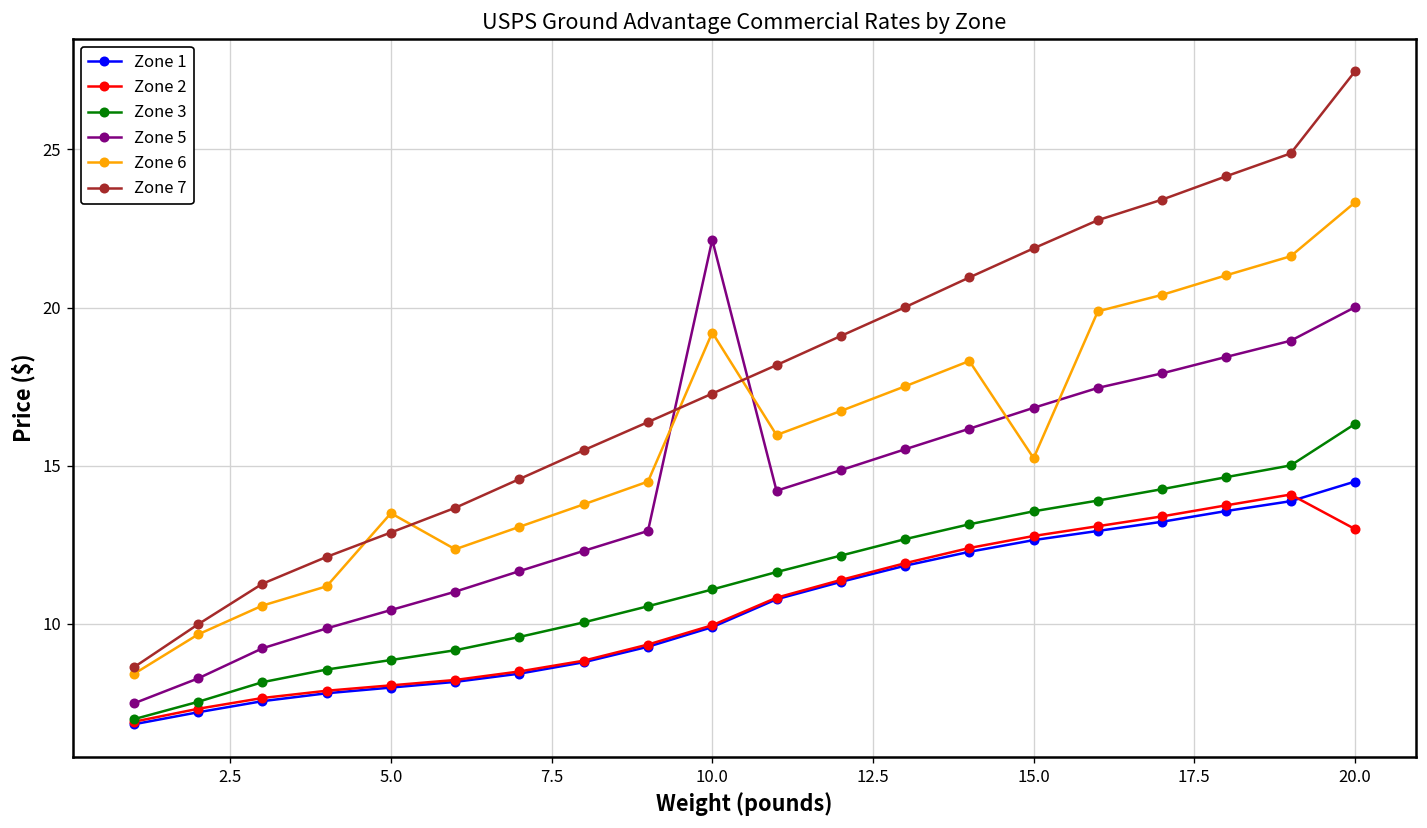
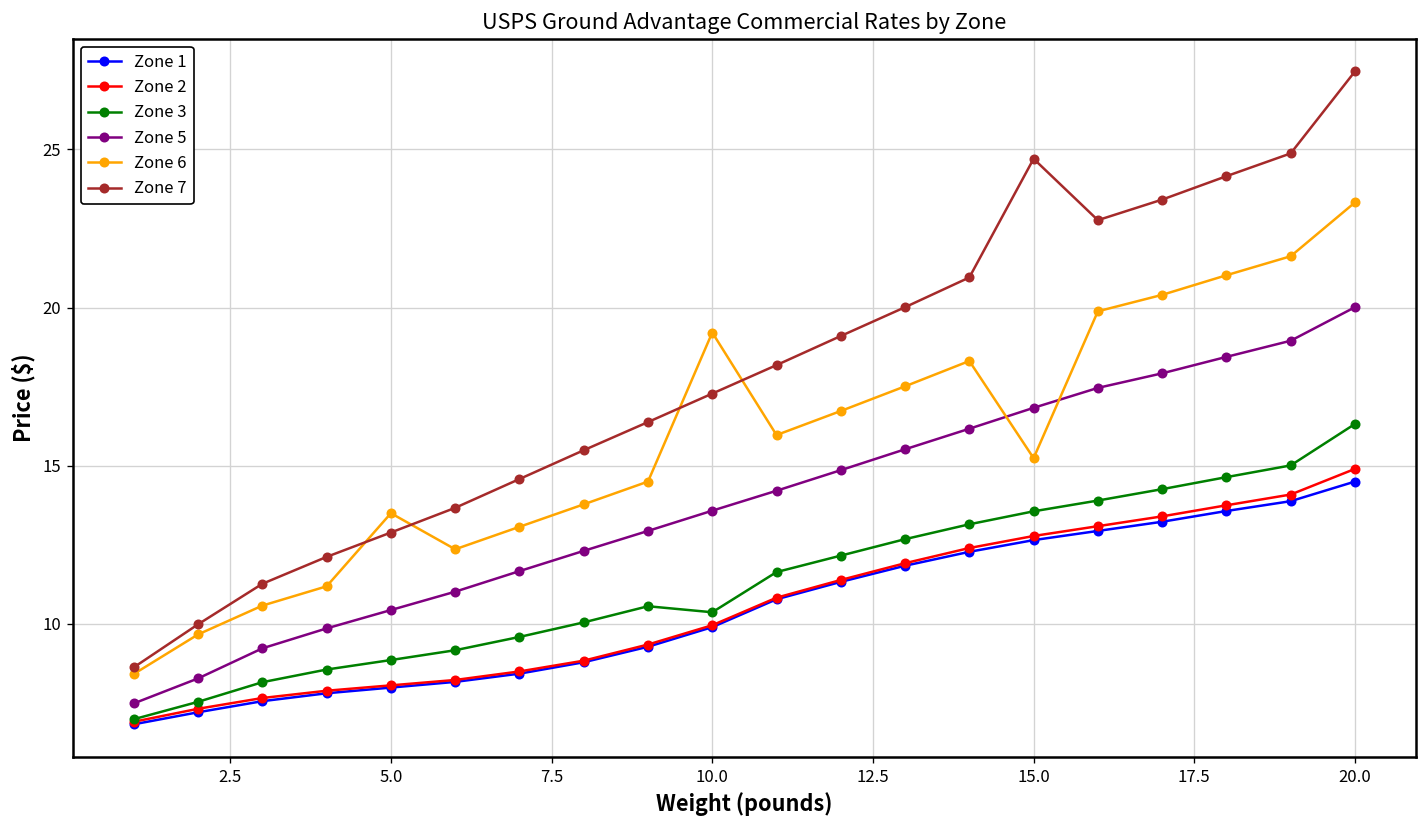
  {
    "Zone 1": {
      "15.0": 12.7,
      "20.0": 14.5
    },
    "Zone 2": {
      "15.0": 12.8,
-     "20.0": 13.0
+     "20.0": 14.9
    },
    "Zone 3": {
      "5.0": 8.9,
-     "10.0": 11.1,
+     "10.0": 10.4,
      "15.0": 13.6,
      "20.0": 16.3
    },
    "Zone 5": {
      "5.0": 10.4,
-     "10.0": 22.1,
+     "10.0": 13.6,
      "15.0": 16.8,
      "20.0": 20.0
    },
    "Zone 6": {
      "5.0": 13.5,
      "10.0": 19.2,
      "15.0": 15.2,
      "20.0": 23.3
    },
    "Zone 7": {
      "5.0": 12.9,
      "10.0": 17.3,
-     "15.0": 21.9,
+     "15.0": 24.7,
      "20.0": 27.5
    }
  }
